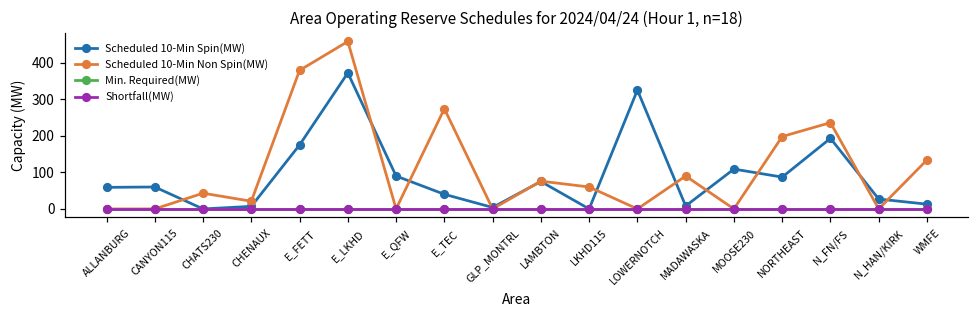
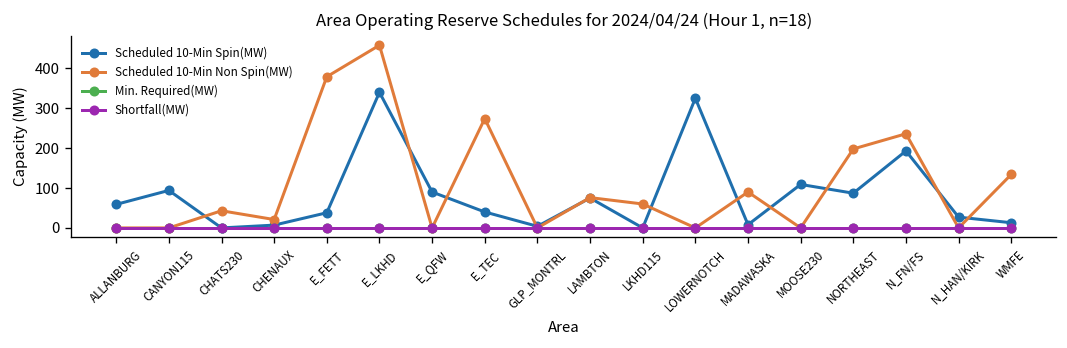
  {
    "Scheduled 10-Min Spin(MW)": {
      "ALLANBURG": 60,
-     "CANYON115": 60,
-     "E_FETT": 180,
-     "E_LKHD": 370,
+     "CANYON115": 90,
+     "E_FETT": 40,
+     "E_LKHD": 340,
      "E_QFW": 90,
      "E_TEC": 40,
      "LOWERNOTCH": 330,
      "MADAWASKA": 10,
      "MOOSE230": 110,
      "NORTHEAST": 90,
      "N_FN/FS": 190,
      "N_HAN/KIRK": 30,
      "WMFE": 10
    },
    "Scheduled 10-Min Non Spin(MW)": {
      "CHATS230": 40,
      "CHENAUX": 20,
      "E_FETT": 380,
      "E_LKHD": 460,
      "E_TEC": 270,
      "LKHD115": 60,
      "MADAWASKA": 90,
      "NORTHEAST": 200,
      "N_FN/FS": 240,
      "WMFE": 130
    },
    "Shortfall(MW)": {
      "E_FETT": 0,
      "E_LKHD": 0,
      "E_TEC": 0,
      "LAMBTON": 0,
      "MADAWASKA": 0,
      "NORTHEAST": 0,
      "N_FN/FS": 0,
      "WMFE": 0
    }
  }
